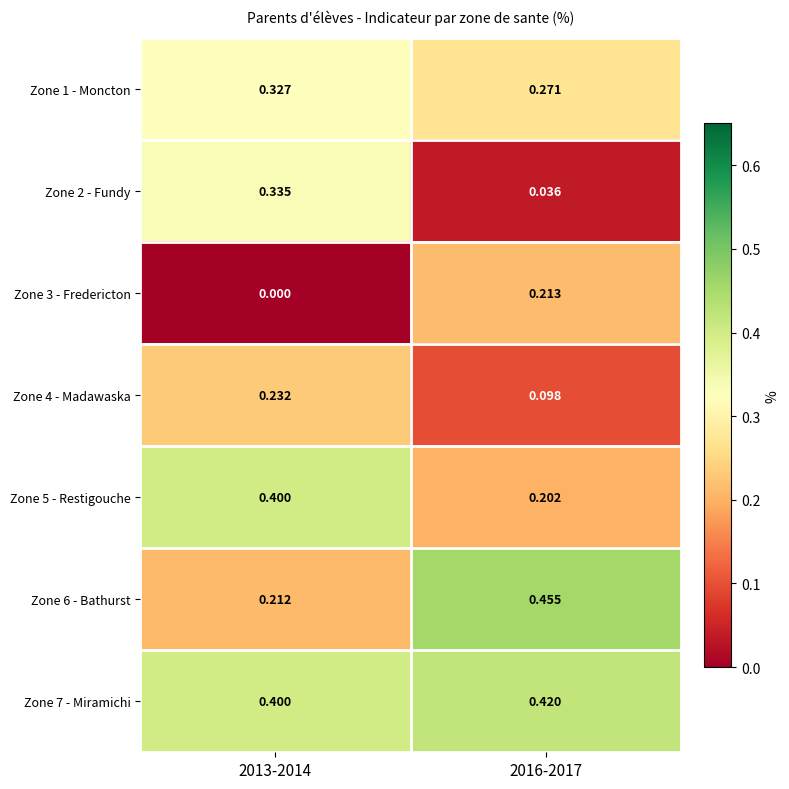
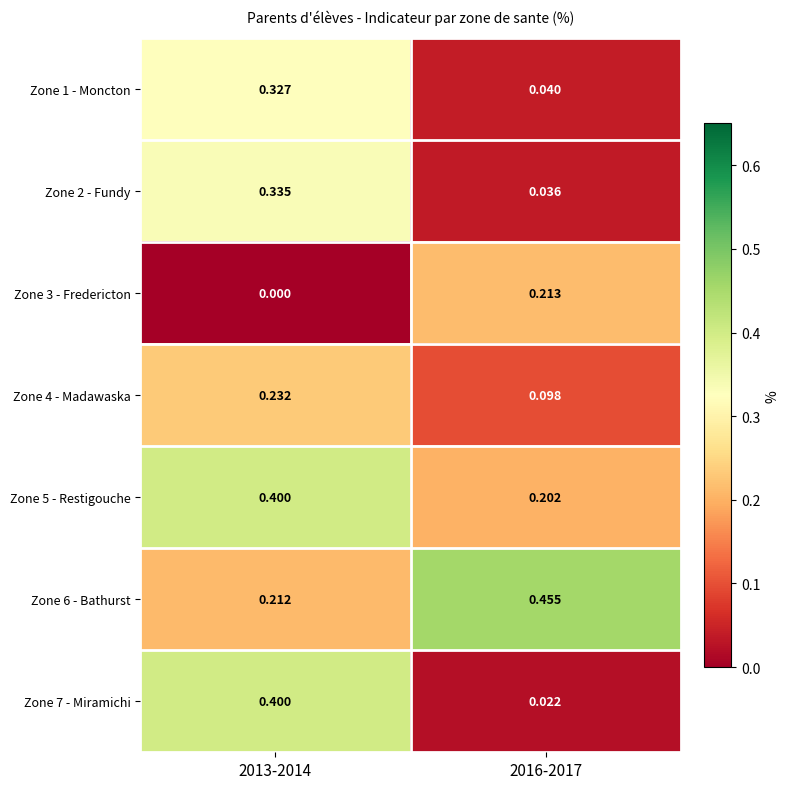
  {
    "Zone 1 - Moncton": {
      "2013-2014": 0.327,
-     "2016-2017": 0.271
+     "2016-2017": 0.040
    },
    "Zone 2 - Fundy": {
      "2013-2014": 0.335,
      "2016-2017": 0.036
    },
    "Zone 3 - Fredericton": {
      "2013-2014": 0.000,
      "2016-2017": 0.213
    },
    "Zone 4 - Madawaska": {
      "2013-2014": 0.232,
      "2016-2017": 0.098
    },
    "Zone 5 - Restigouche": {
      "2013-2014": 0.400,
      "2016-2017": 0.202
    },
    "Zone 6 - Bathurst": {
      "2013-2014": 0.212,
      "2016-2017": 0.455
    },
    "Zone 7 - Miramichi": {
      "2013-2014": 0.400,
-     "2016-2017": 0.420
+     "2016-2017": 0.022
    }
  }
